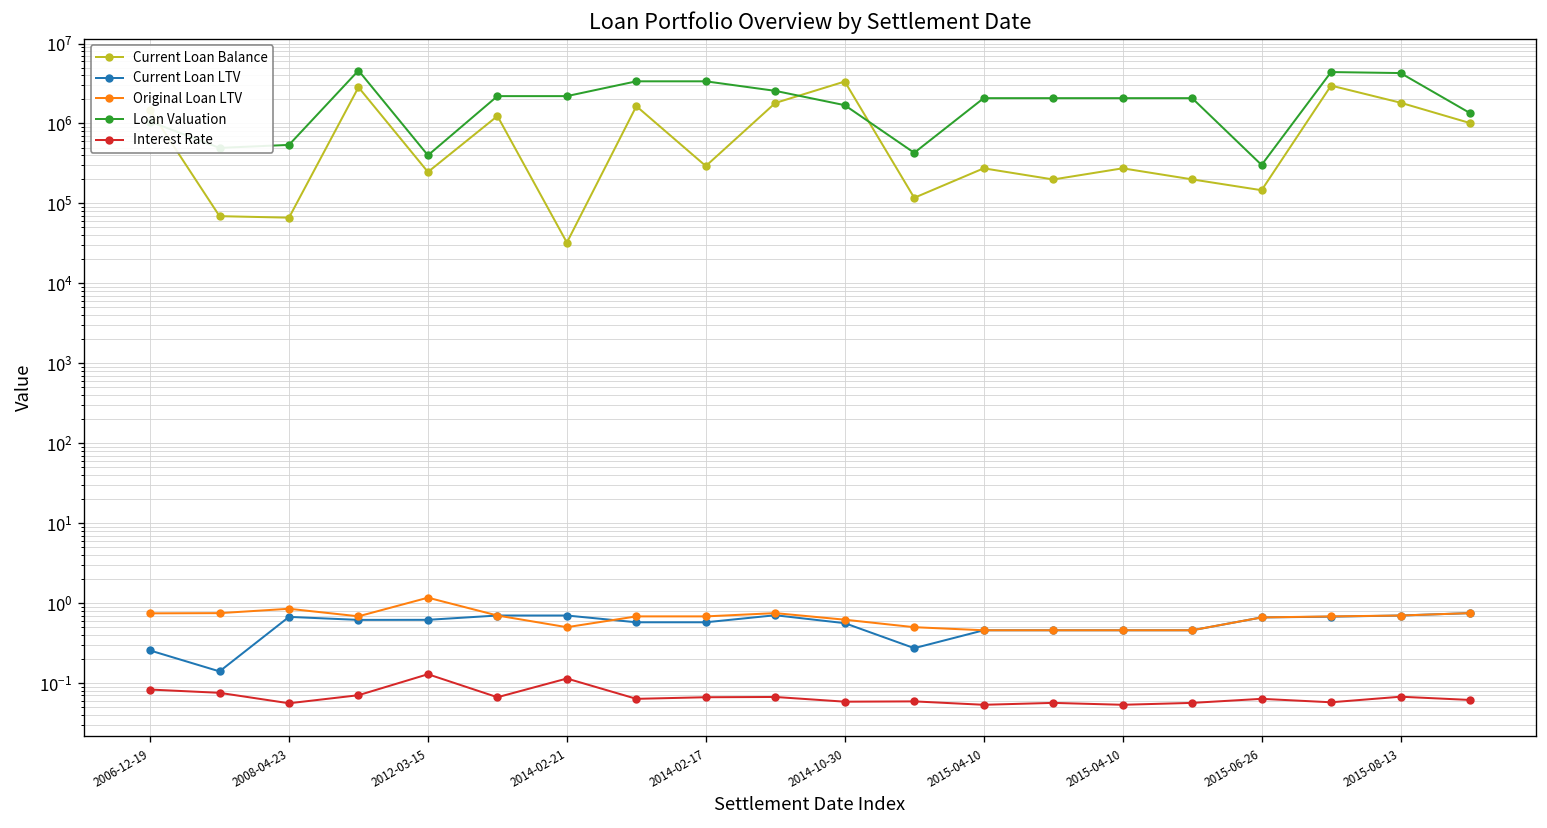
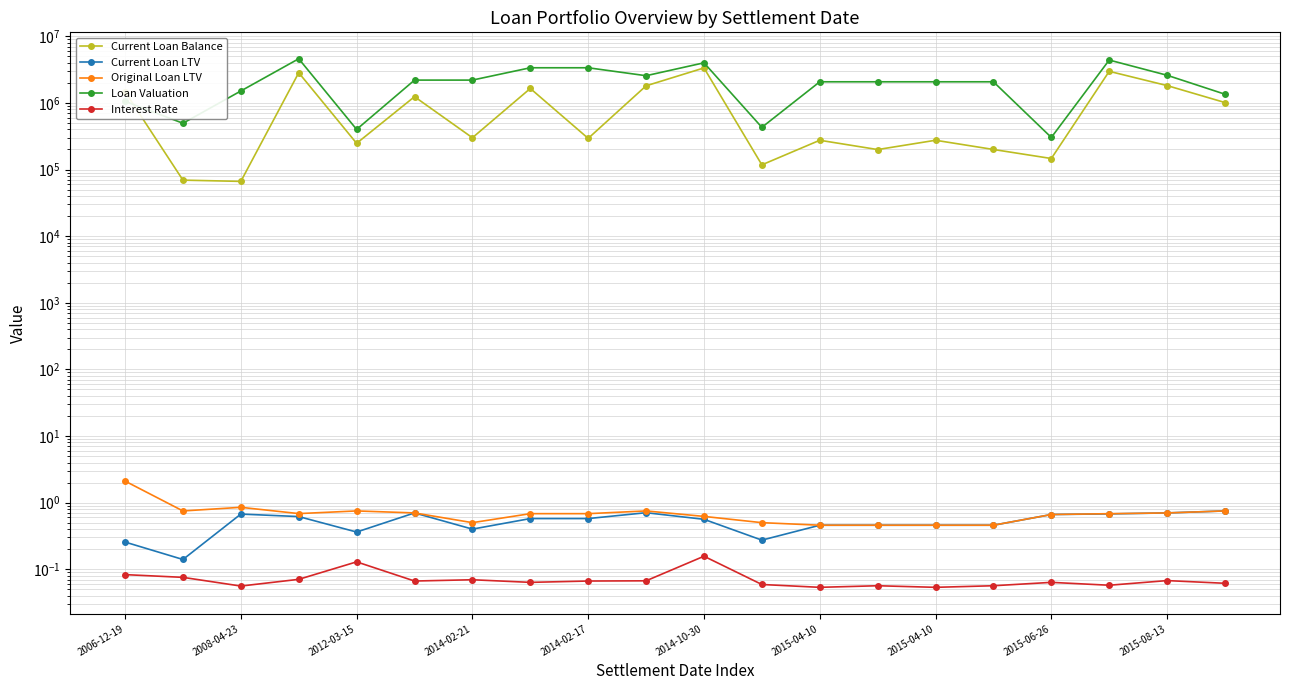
  {
    "Current Loan Balance": {
      "2008-04-23": 70000,
      "2012-03-15": 250000,
-     "2014-02-21": 30000,
+     "2014-02-21": 300000,
      "2014-10-30": 3000000,
      "2015-06-26": 150000,
      "2015-08-13": 1800000
    },
    "Current Loan LTV": {
      "2006-12-19": 0.26,
      "2008-04-23": 0.7,
-     "2012-03-15": 0.6,
-     "2014-02-21": 0.7,
+     "2012-03-15": 0.4,
+     "2014-02-21": 0.4,
      "2014-10-30": 0.6
    },
    "Original Loan LTV": {
-     "2006-12-19": 0.7,
+     "2006-12-19": 2.1,
      "2008-04-23": 0.9,
-     "2012-03-15": 1.2,
+     "2012-03-15": 0.8,
      "2014-02-21": 0.5,
      "2014-10-30": 0.6
    },
    "Loan Valuation": {
-     "2008-04-23": 500000,
+     "2008-04-23": 1500000,
      "2012-03-15": 400000,
      "2014-02-21": 2200000,
-     "2014-10-30": 1700000,
+     "2014-10-30": 4000000,
      "2015-06-26": 300000,
-     "2015-08-13": 4000000
+     "2015-08-13": 2600000
    },
    "Interest Rate": {
      "2006-12-19": 0.08,
      "2008-04-23": 0.06,
      "2012-03-15": 0.13,
-     "2014-02-21": 0.11,
-     "2014-10-30": 0.06,
+     "2014-02-21": 0.07,
+     "2014-10-30": 0.16,
      "2015-06-26": 0.06,
      "2015-08-13": 0.07
    }
  }
